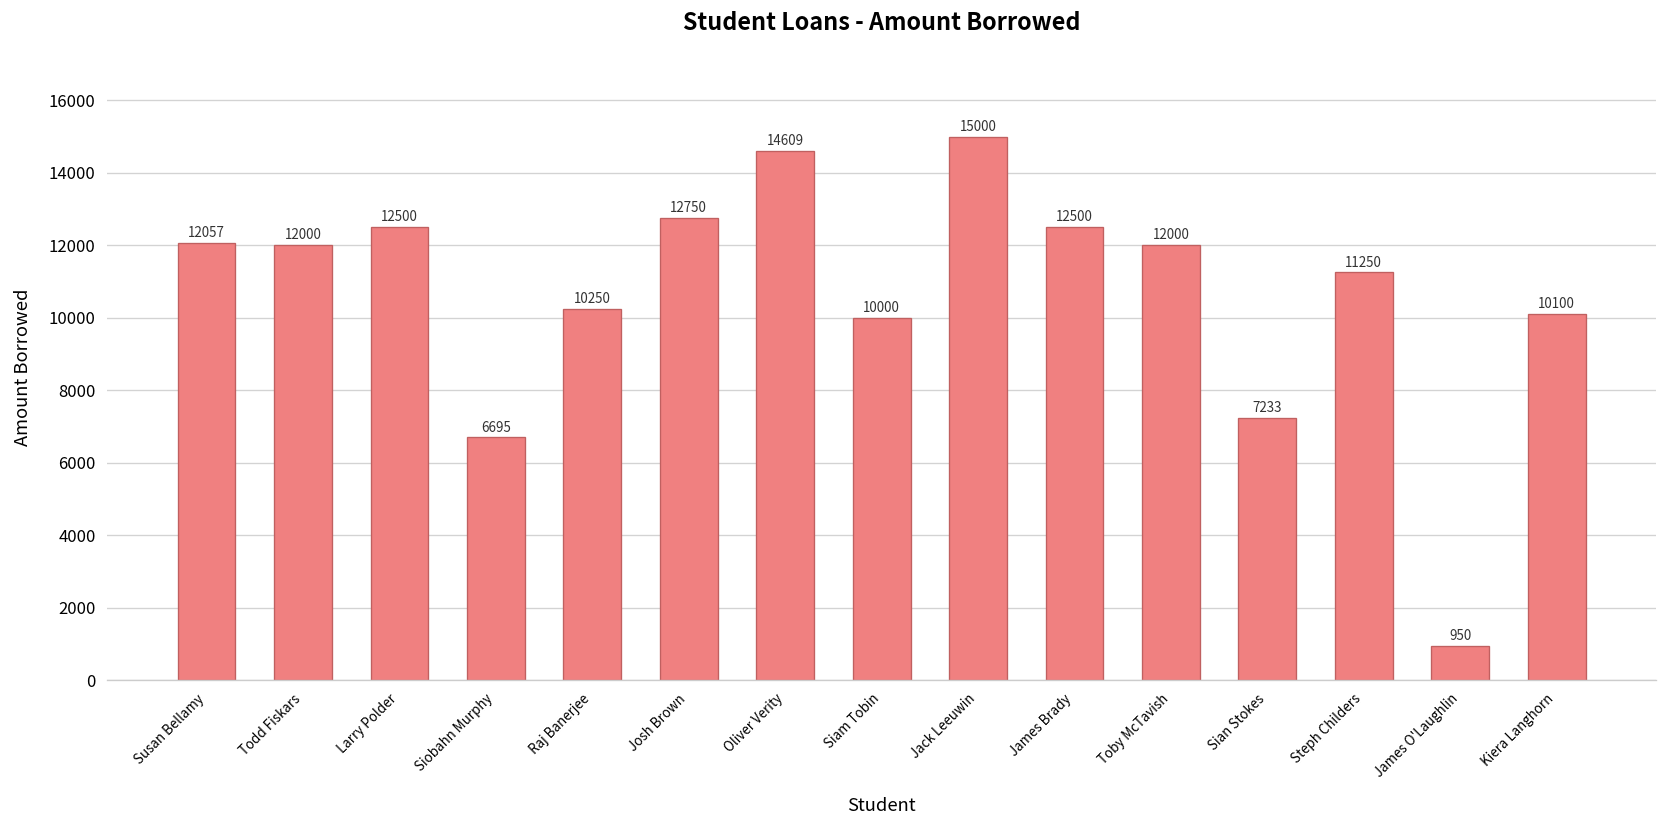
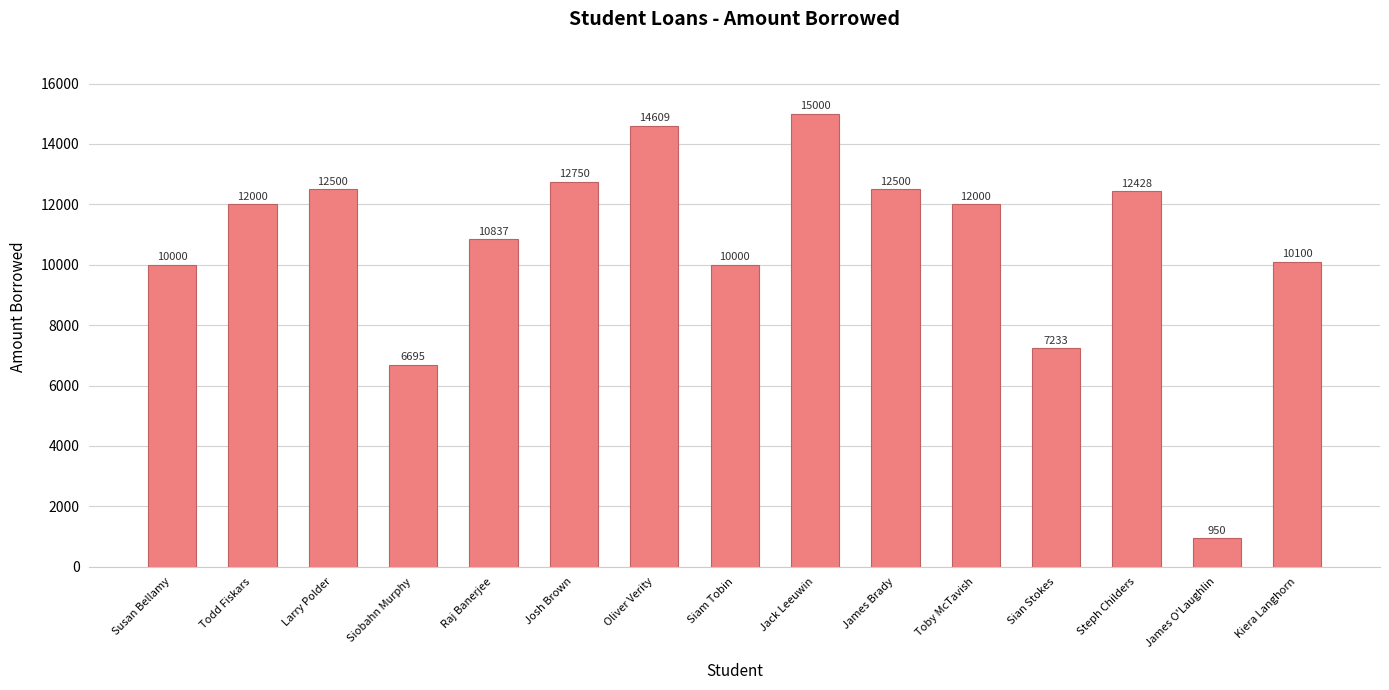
  {
-   "Susan Bellamy": 12057,
+   "Susan Bellamy": 10000,
    "Todd Fiskars": 12000,
    "Larry Polder": 12500,
    "Siobahn Murphy": 6695,
-   "Raj Banerjee": 10250,
+   "Raj Banerjee": 10837,
    "Josh Brown": 12750,
    "Oliver Verity": 14609,
    "Siam Tobin": 10000,
    "Jack Leeuwin": 15000,
    "James Brady": 12500,
    "Toby McTavish": 12000,
    "Sian Stokes": 7233,
-   "Steph Childers": 11250,
+   "Steph Childers": 12428,
    "James O'Laughlin": 950,
    "Kiera Langhorn": 10100
  }
